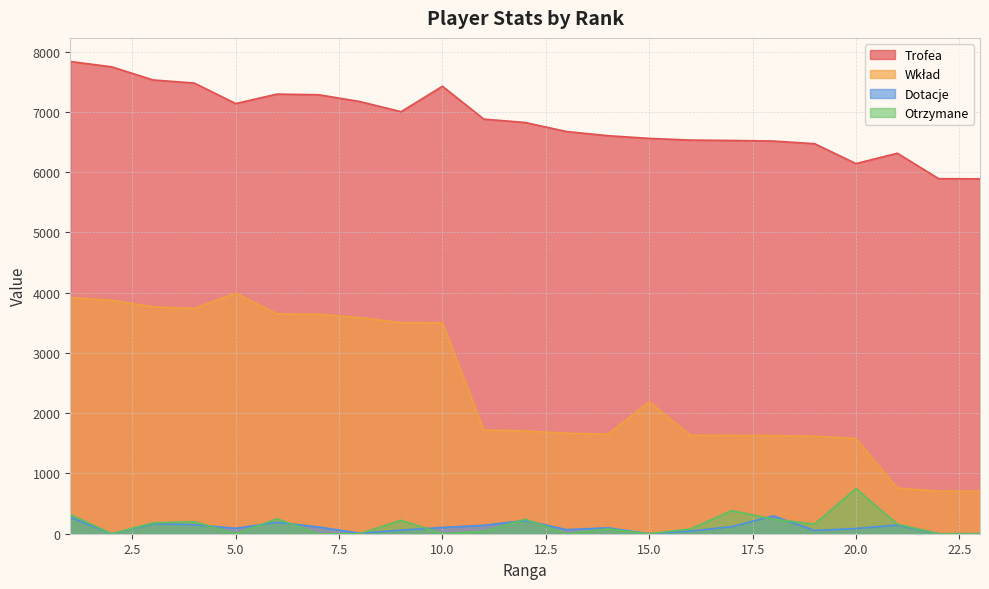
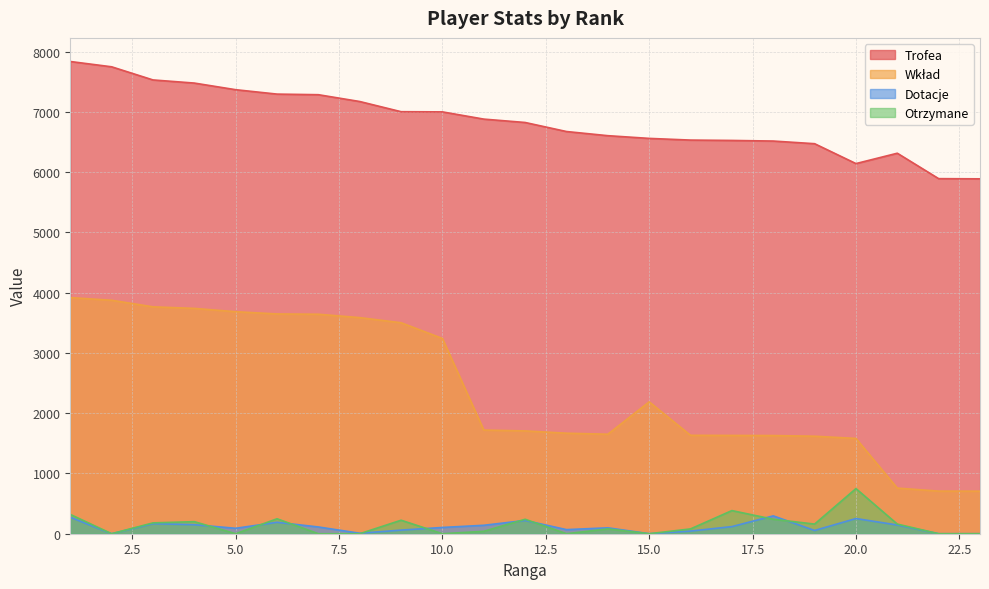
  {
    "Trofea": {
-     "5.0": 7100,
-     "10.0": 7400,
+     "5.0": 7400,
+     "10.0": 7000,
      "15.0": 6600,
      "20.0": 6100
    },
    "Wkład": {
-     "5.0": 4000,
-     "10.0": 3500,
+     "5.0": 3700,
+     "10.0": 3200,
      "15.0": 2200,
      "20.0": 1600
    },
    "Dotacje": {
      "5.0": 100,
      "10.0": 100,
-     "20.0": 100
+     "20.0": 300
    },
    "Otrzymane": {
      "5.0": 0,
      "10.0": 0,
      "20.0": 700
    }
  }
